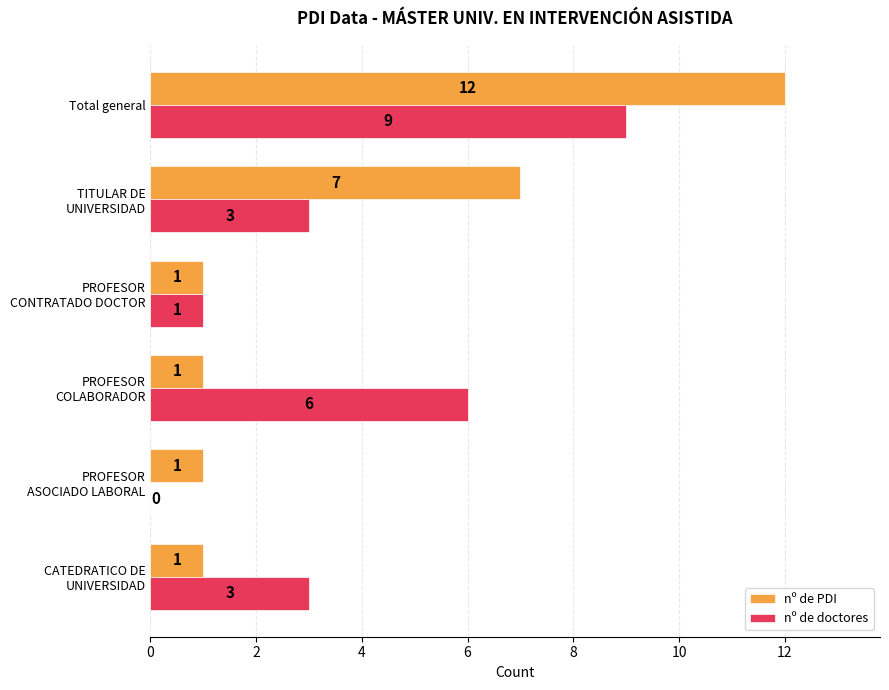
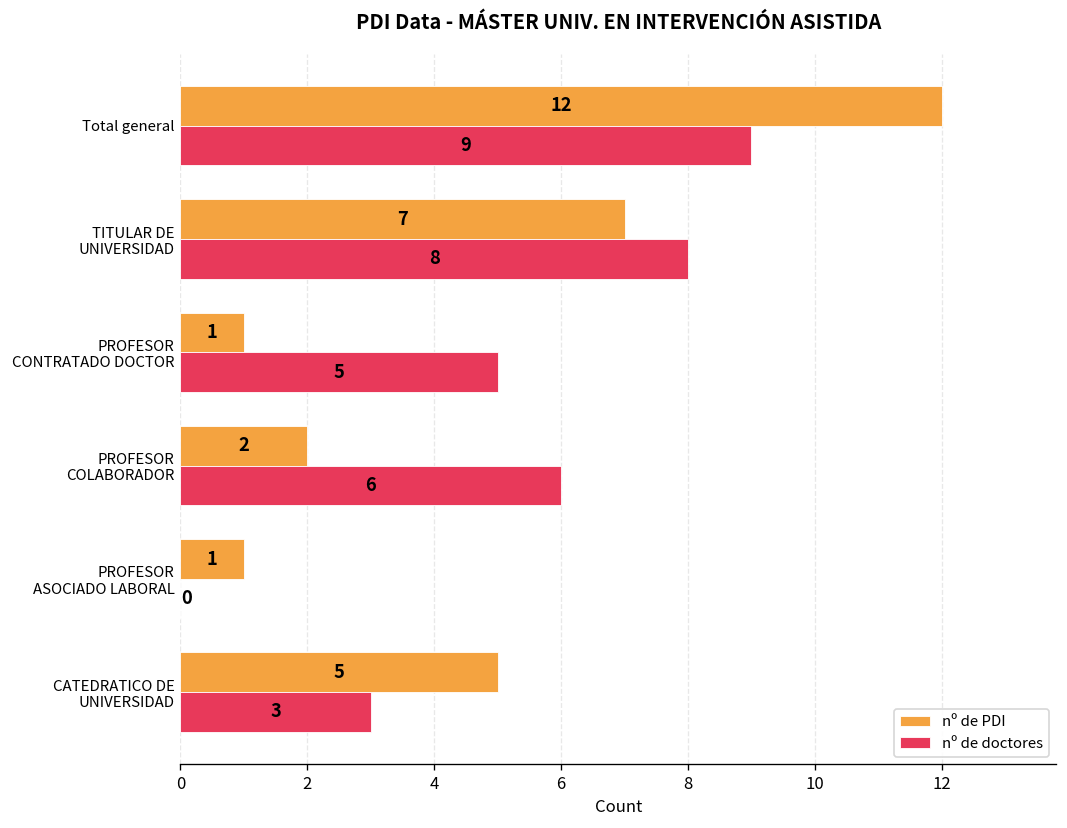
  {
    "nº de PDI": {
      "Total general": 12,
      "TITULAR DE UNIVERSIDAD": 7,
      "PROFESOR CONTRATADO DOCTOR": 1,
-     "PROFESOR COLABORADOR": 1,
+     "PROFESOR COLABORADOR": 2,
      "PROFESOR ASOCIADO LABORAL": 1,
-     "CATEDRATICO DE UNIVERSIDAD": 1
+     "CATEDRATICO DE UNIVERSIDAD": 5
    },
    "nº de doctores": {
      "Total general": 9,
-     "TITULAR DE UNIVERSIDAD": 3,
-     "PROFESOR CONTRATADO DOCTOR": 1,
+     "TITULAR DE UNIVERSIDAD": 8,
+     "PROFESOR CONTRATADO DOCTOR": 5,
      "PROFESOR COLABORADOR": 6,
      "PROFESOR ASOCIADO LABORAL": 0,
      "CATEDRATICO DE UNIVERSIDAD": 3
    }
  }
